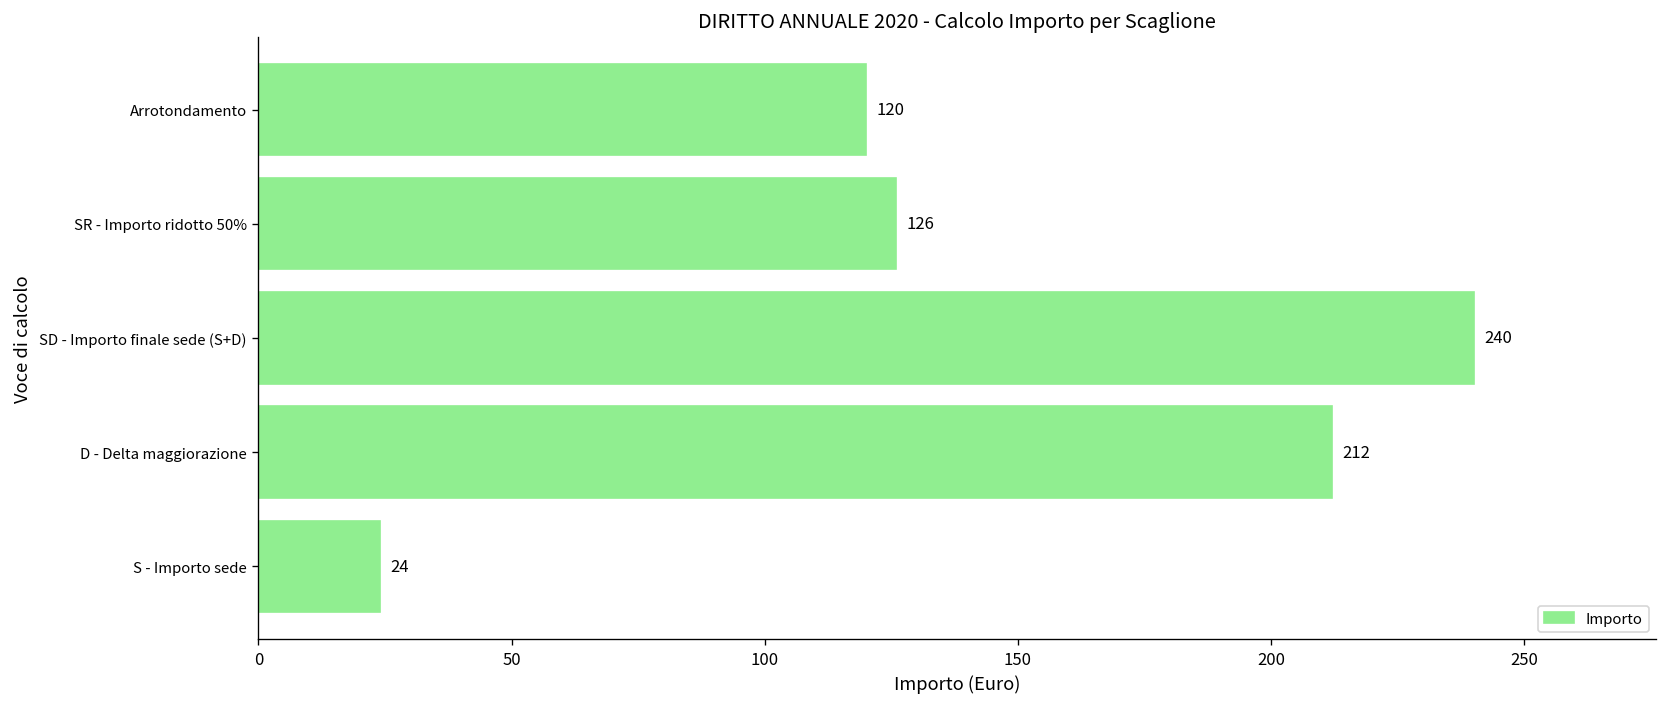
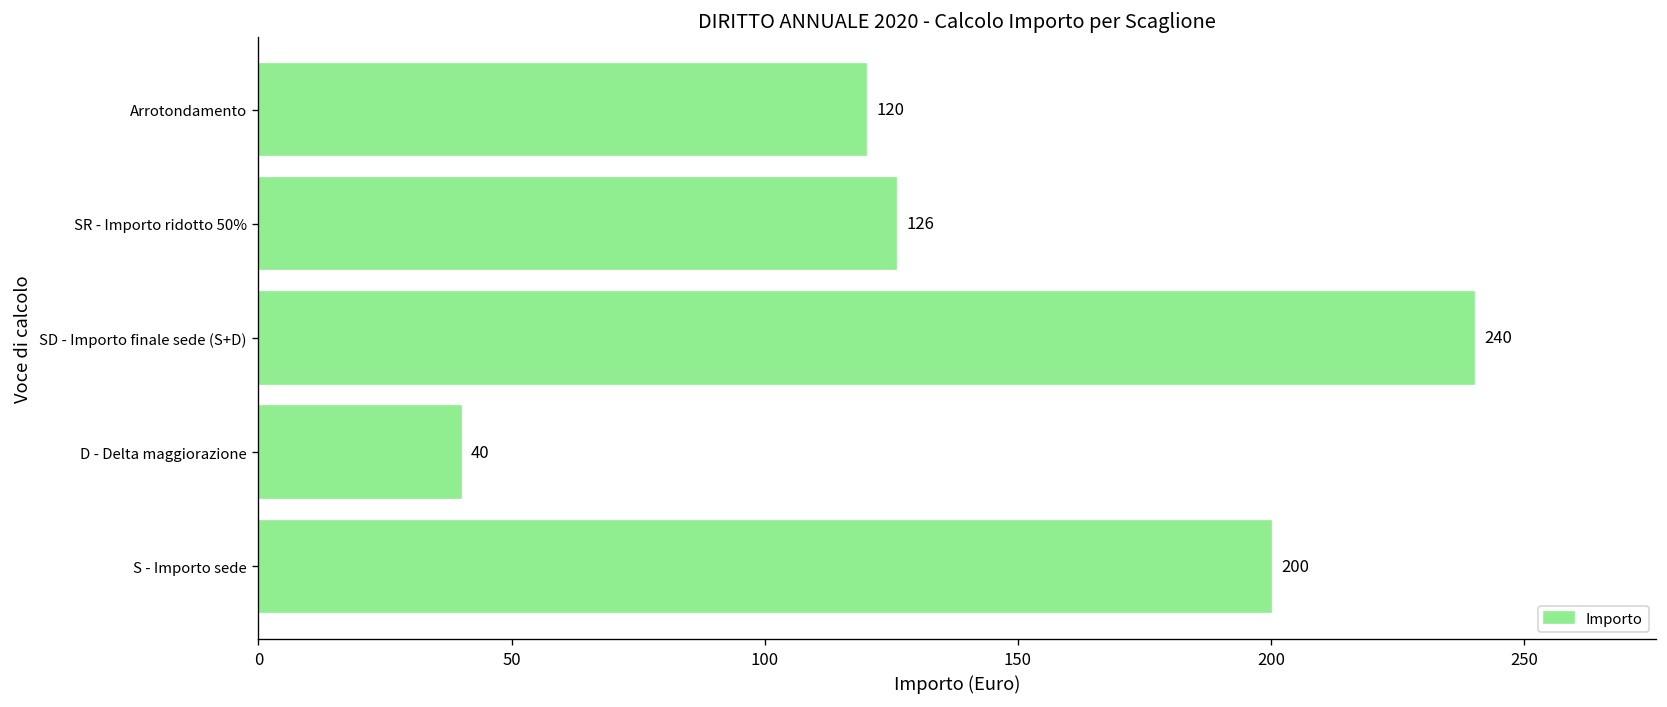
  {
    "Arrotondamento": 120,
    "SR - Importo ridotto 50%": 126,
    "SD - Importo finale sede (S+D)": 240,
-   "D - Delta maggiorazione": 212,
-   "S - Importo sede": 24
+   "D - Delta maggiorazione": 40,
+   "S - Importo sede": 200
  }
